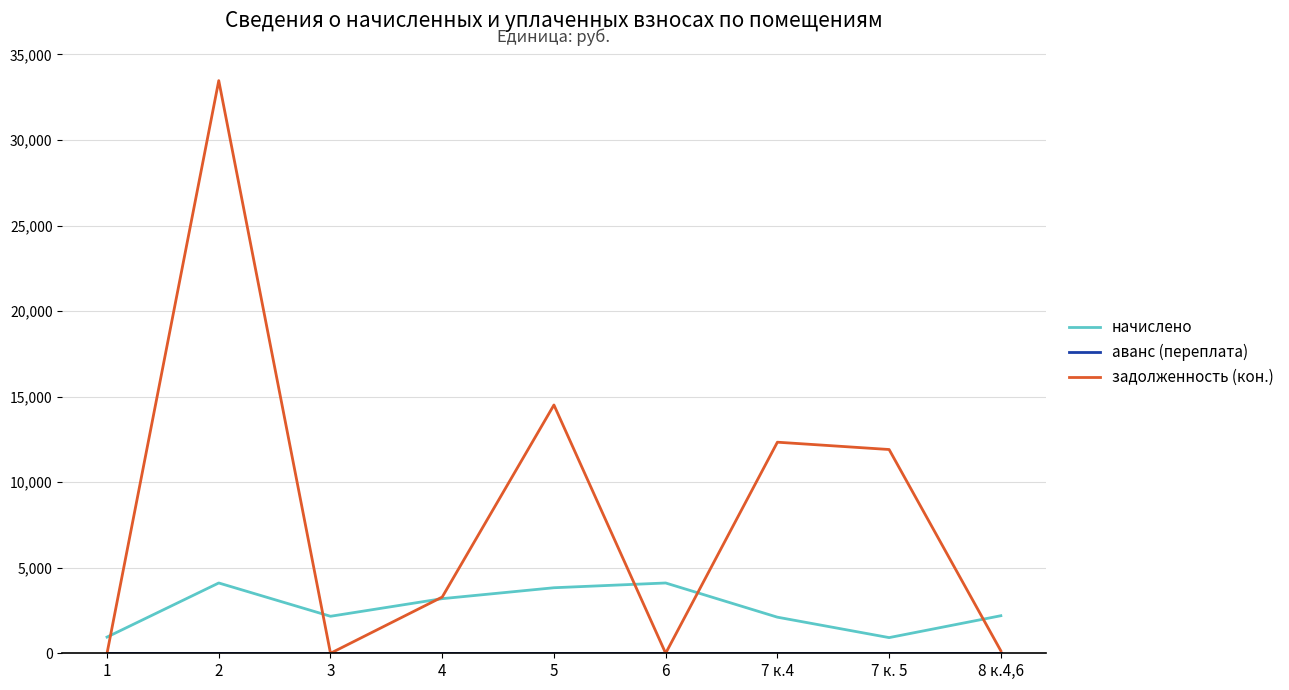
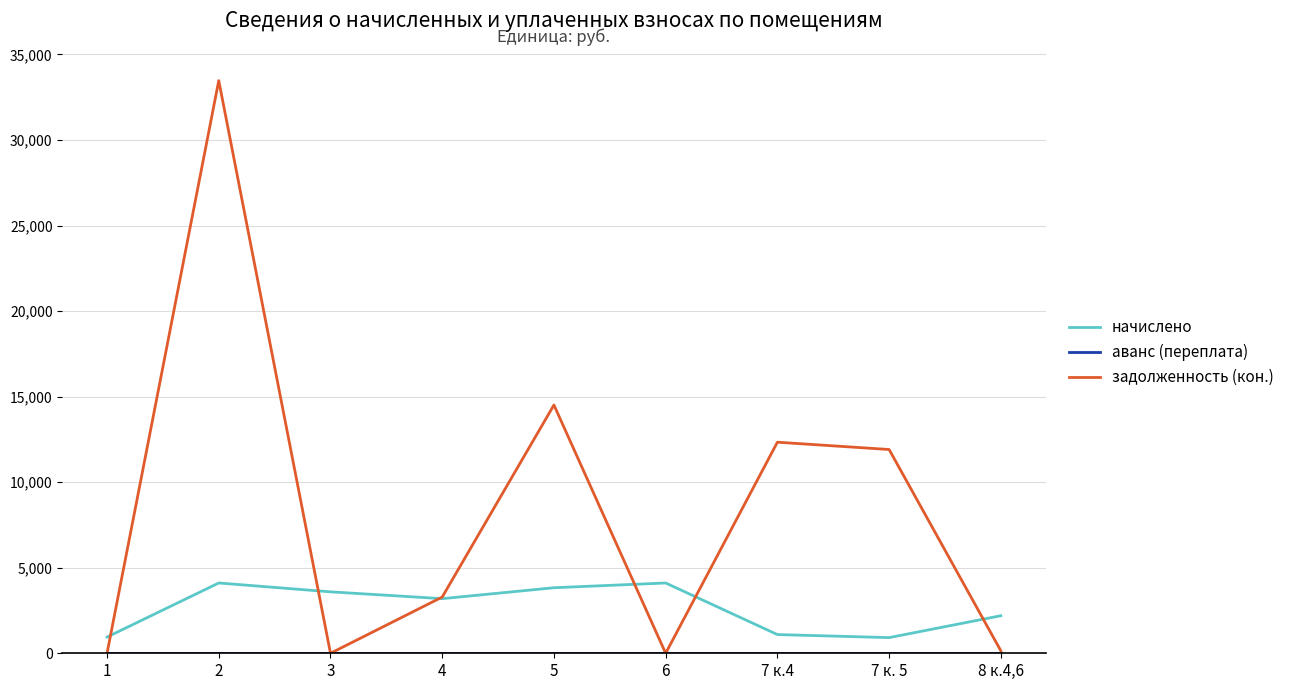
  {
    "начислено": {
      "1": "900",
      "2": "4,100",
-     "3": "2,200",
+     "3": "3,600",
      "5": "3,800",
      "6": "4,100",
-     "7 к.4": "2,100",
+     "7 к.4": "1,100",
      "7 к. 5": "900",
      "8 к.4,6": "2,200"
    },
    "аванс (переплата)": {
      "2": "0",
      "4": "0",
      "5": "0",
      "7 к.4": "0",
      "7 к. 5": "0"
    },
    "задолженность (кон.)": {
      "2": "33,500",
      "5": "14,500",
      "7 к.4": "12,300",
      "7 к. 5": "11,900"
    }
  }
